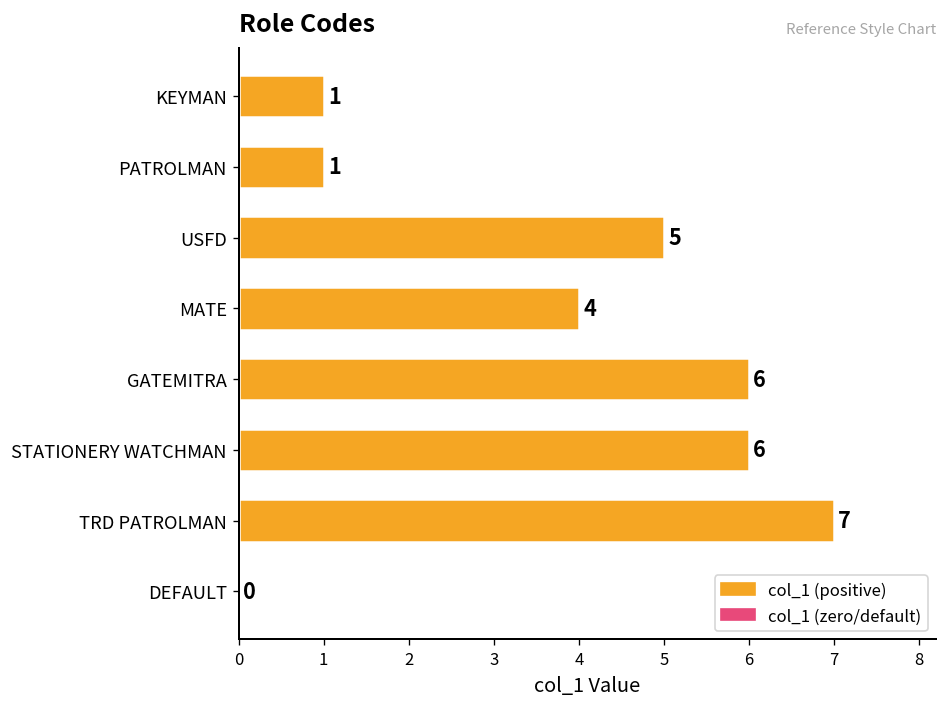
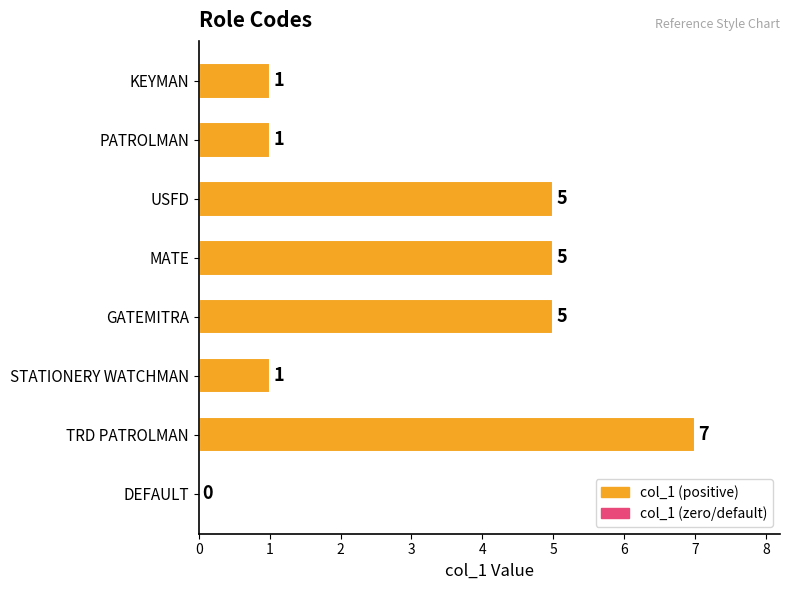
  {
    "KEYMAN": 1,
    "PATROLMAN": 1,
    "USFD": 5,
-   "MATE": 4,
-   "GATEMITRA": 6,
-   "STATIONERY WATCHMAN": 6,
+   "MATE": 5,
+   "GATEMITRA": 5,
+   "STATIONERY WATCHMAN": 1,
    "TRD PATROLMAN": 7,
    "DEFAULT": 0
  }
